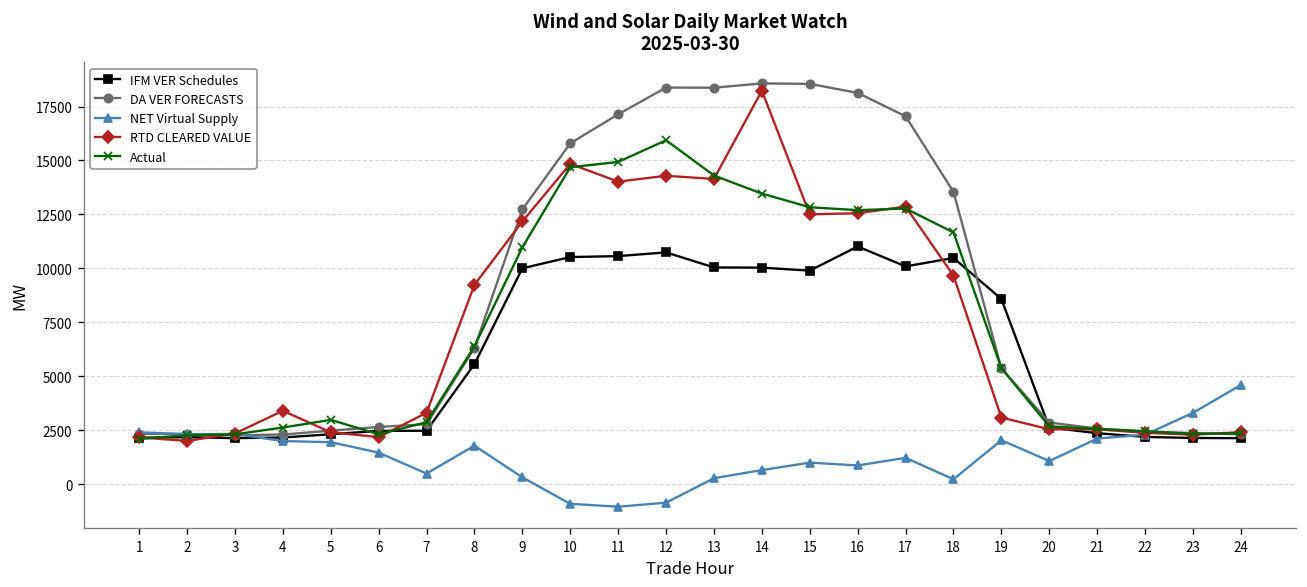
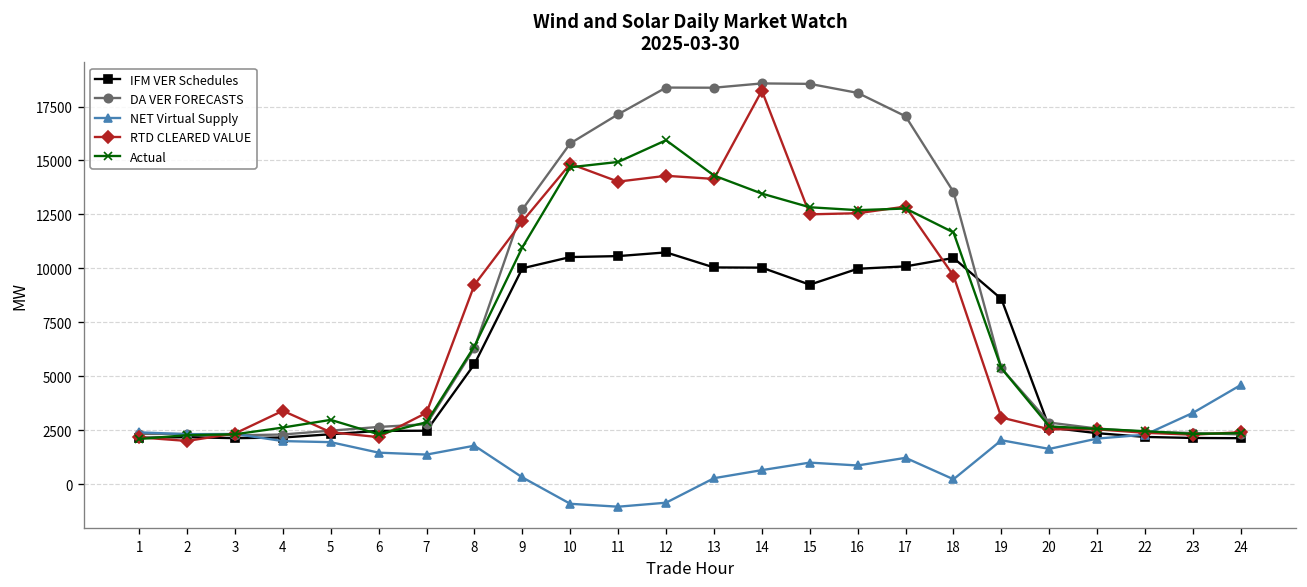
  {
    "IFM VER Schedules": {
      "6": 2500,
      "7": 2500,
      "8": 5600,
      "9": 10000,
      "10": 10500,
      "11": 10600,
      "12": 10700,
      "13": 10000,
      "14": 10000,
-     "15": 9900,
-     "16": 11000,
+     "15": 9200,
+     "16": 10000,
      "17": 10100,
      "18": 10500,
      "19": 8600,
      "21": 2400,
      "23": 2100,
      "24": 2100
    },
    "DA VER FORECASTS": {
      "6": 2700,
      "9": 12700,
      "10": 15800,
      "11": 17100,
      "12": 18400,
      "13": 18400,
      "14": 18600,
      "15": 18500,
      "16": 18100,
      "17": 17000,
      "18": 13500,
      "20": 2900
    },
    "NET Virtual Supply": {
      "4": 2000,
      "5": 1900,
      "6": 1500,
-     "7": 500,
+     "7": 1400,
      "8": 1800,
      "9": 300,
      "10": -900,
      "11": -1000,
      "12": -900,
      "13": 300,
      "14": 700,
      "15": 1000,
      "16": 900,
      "17": 1200,
      "18": 200,
      "19": 2000,
-     "20": 1100,
+     "20": 1600,
      "21": 2100,
      "23": 3300,
      "24": 4600
    },
    "RTD CLEARED VALUE": {
      "2": 2000,
      "4": 3400,
      "7": 3300,
      "8": 9200,
      "9": 12200,
      "10": 14800,
      "11": 14000,
      "12": 14300,
      "13": 14100,
      "14": 18200,
      "15": 12500,
      "18": 9700,
      "19": 3100
    },
    "Actual": {
      "4": 2600,
      "5": 3000,
      "9": 11000,
      "10": 14700,
      "11": 14900,
      "12": 15900,
      "13": 14300,
      "14": 13500,
      "15": 12800,
      "18": 11700
    }
  }
